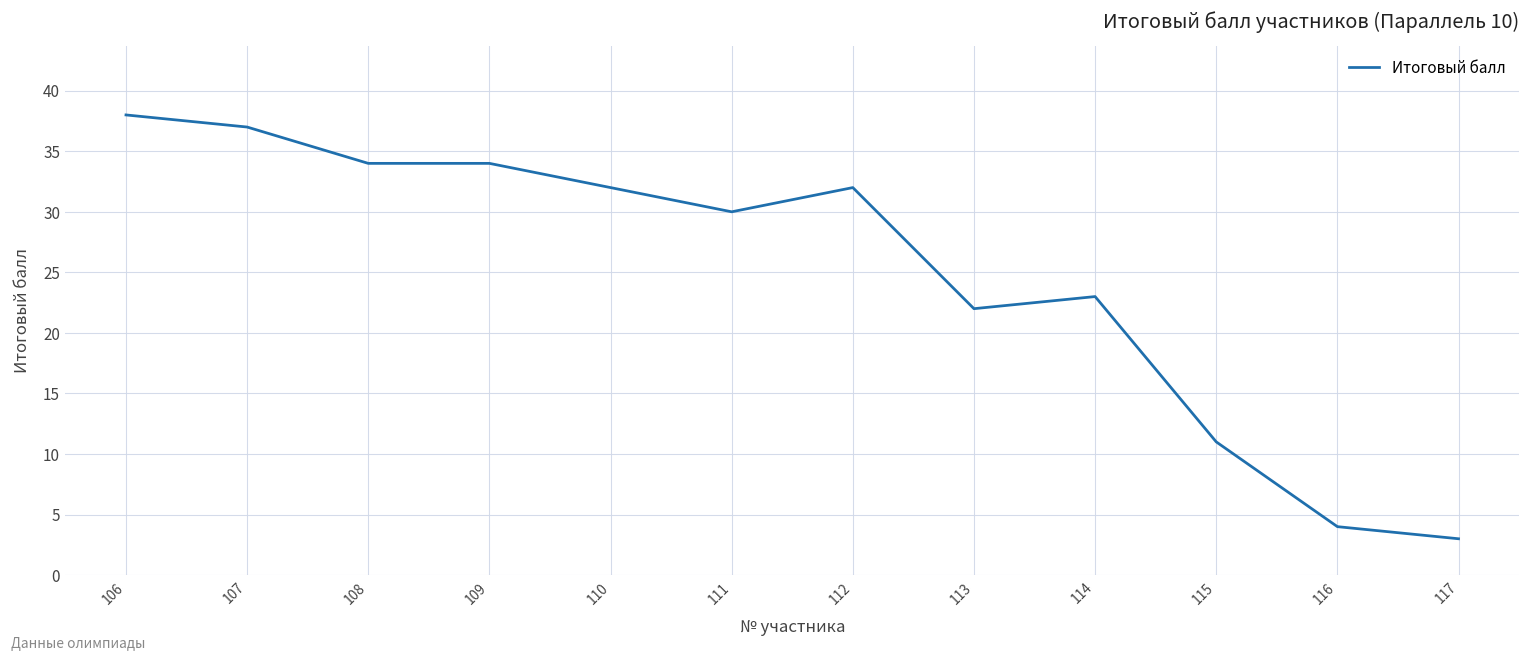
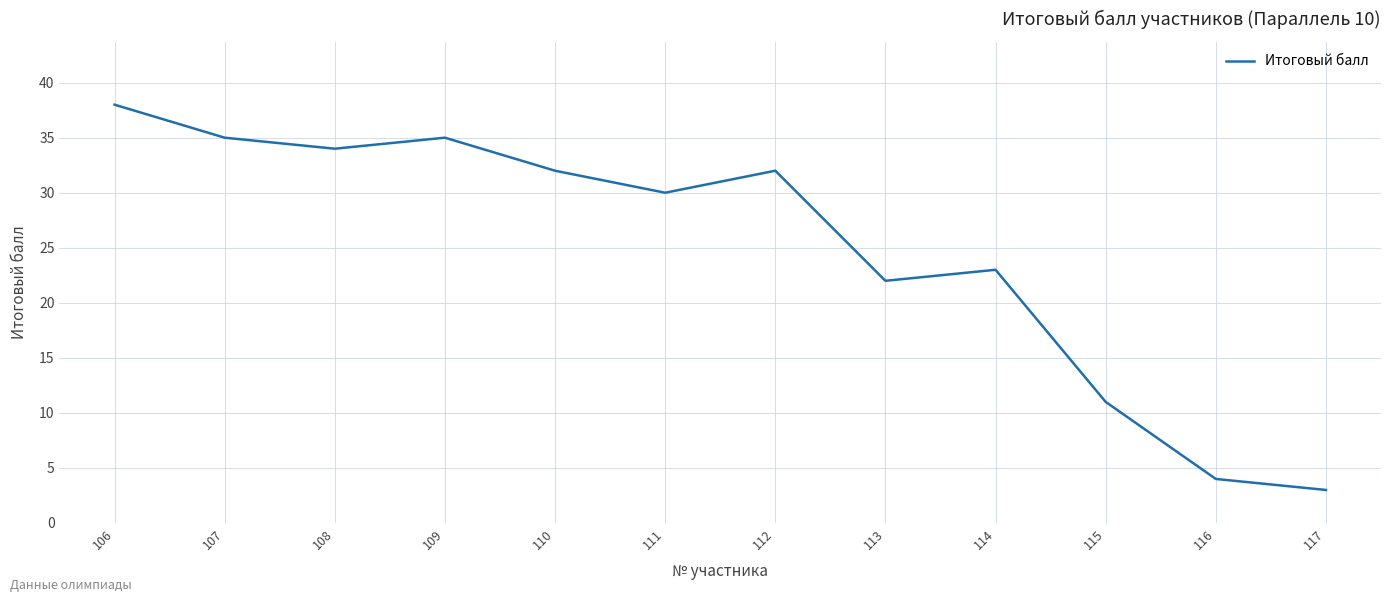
  {
    "106": 38,
-   "107": 37,
+   "107": 35,
    "108": 34,
-   "109": 34,
+   "109": 35,
    "110": 32,
    "111": 30,
    "112": 32,
    "113": 22,
    "114": 23,
    "115": 11,
    "116": 4,
    "117": 3
  }
